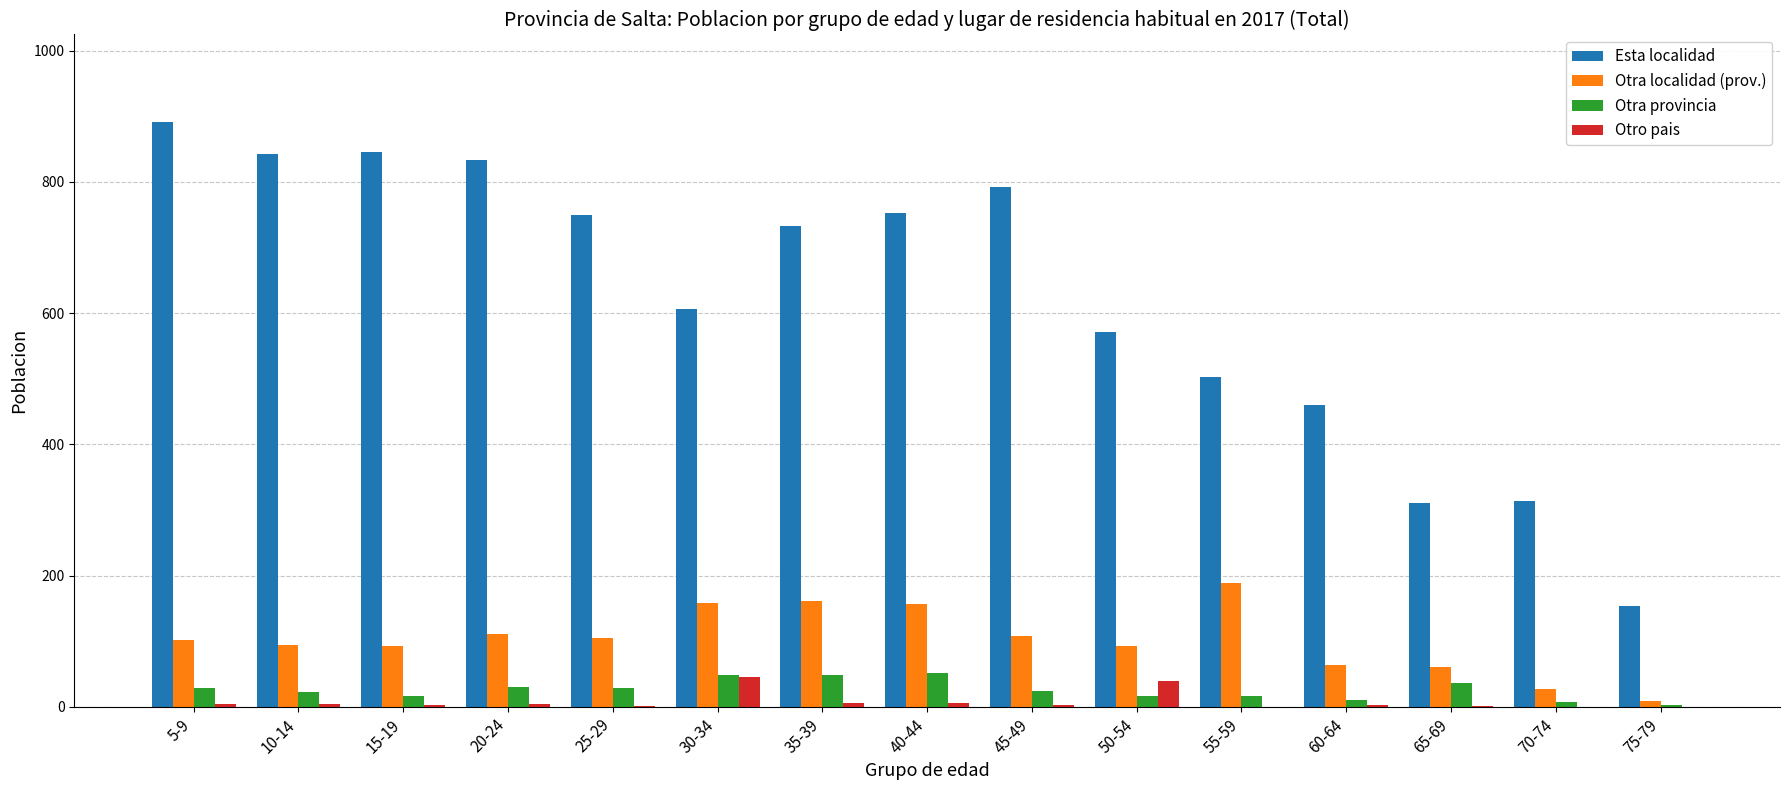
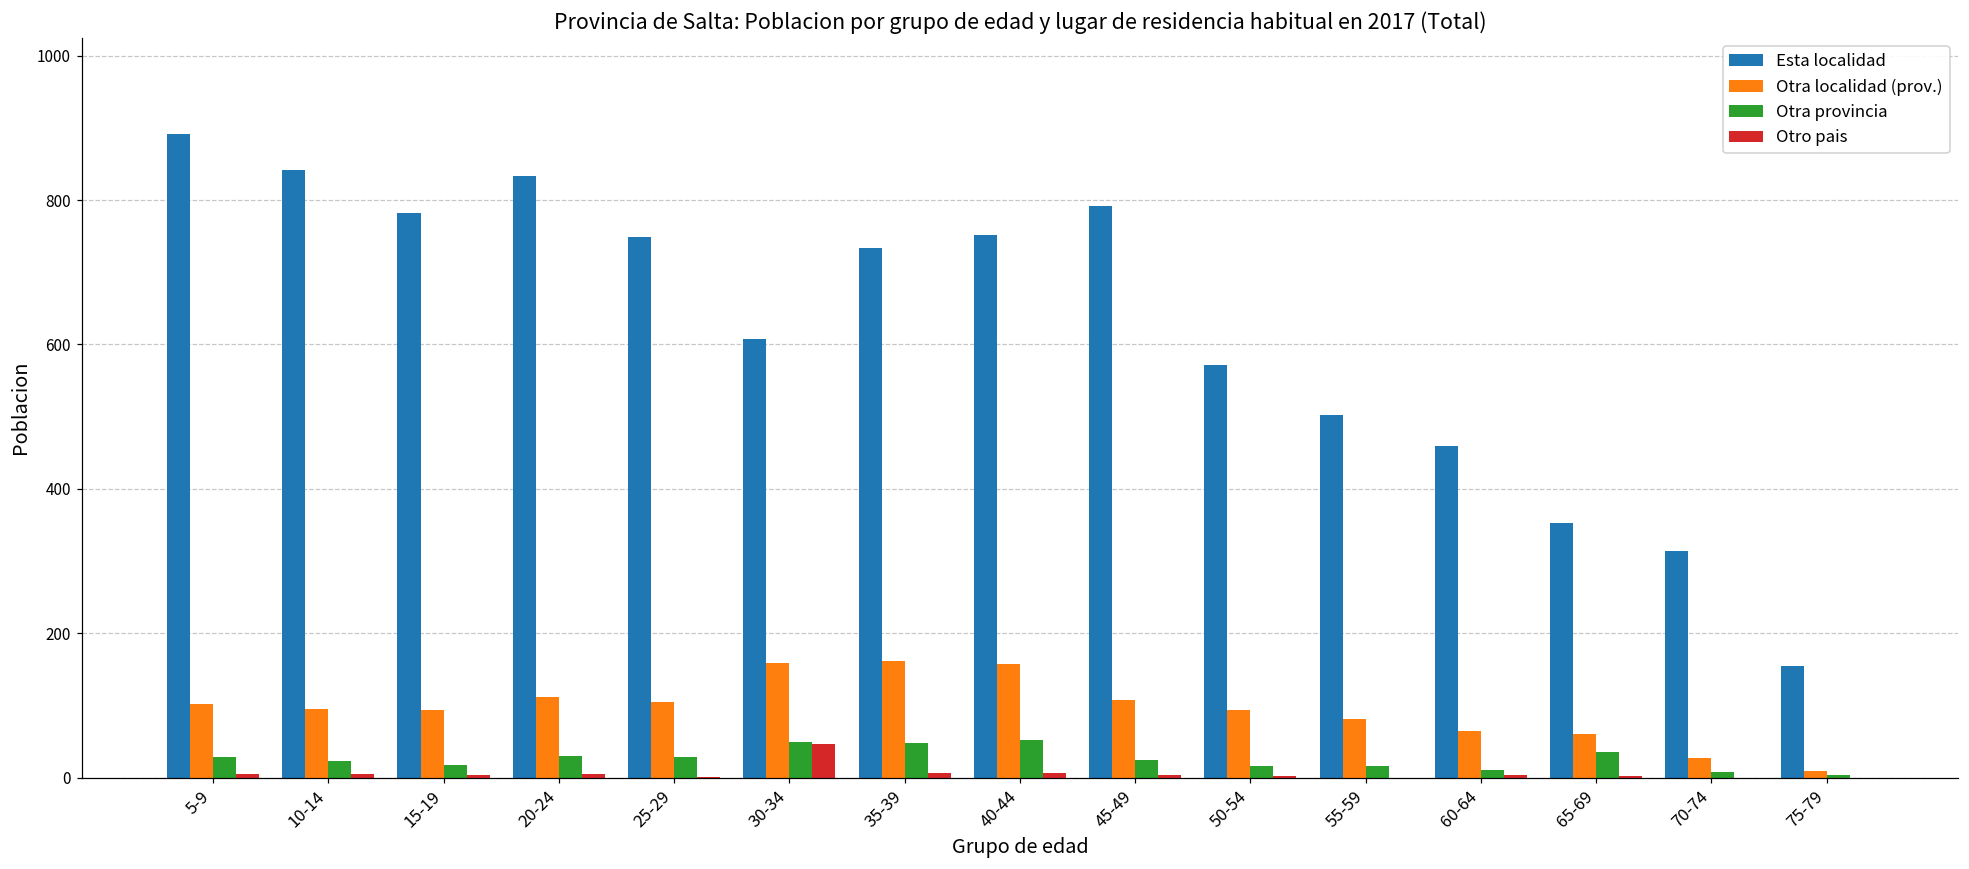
  {
    "Esta localidad": {
      "5-9": 890,
      "10-14": 840,
-     "15-19": 850,
+     "15-19": 780,
      "20-24": 830,
      "25-29": 750,
      "30-34": 610,
      "35-39": 730,
      "40-44": 750,
      "45-49": 790,
      "50-54": 570,
      "55-59": 500,
      "60-64": 460,
-     "65-69": 310,
+     "65-69": 350,
      "70-74": 310,
      "75-79": 150
    },
    "Otra localidad (prov.)": {
      "5-9": 100,
      "10-14": 100,
      "15-19": 90,
      "20-24": 110,
      "25-29": 110,
      "30-34": 160,
      "35-39": 160,
      "40-44": 160,
      "45-49": 110,
      "50-54": 90,
-     "55-59": 190,
+     "55-59": 80,
      "60-64": 60,
      "65-69": 60,
      "70-74": 30,
      "75-79": 10
    },
    "Otra provincia": {
      "5-9": 30,
      "10-14": 20,
      "15-19": 20,
      "20-24": 30,
      "25-29": 30,
      "30-34": 50,
      "35-39": 50,
      "40-44": 50,
      "45-49": 20,
      "50-54": 20,
      "55-59": 20,
      "60-64": 10,
      "65-69": 40,
      "70-74": 10
    },
    "Otro pais": {
      "5-9": 10,
      "10-14": 10,
      "20-24": 10,
      "30-34": 50,
      "35-39": 10,
      "40-44": 10,
-     "50-54": 40,
+     "50-54": 0,
      "55-59": 0,
      "70-74": 0,
      "75-79": 0
    }
  }
